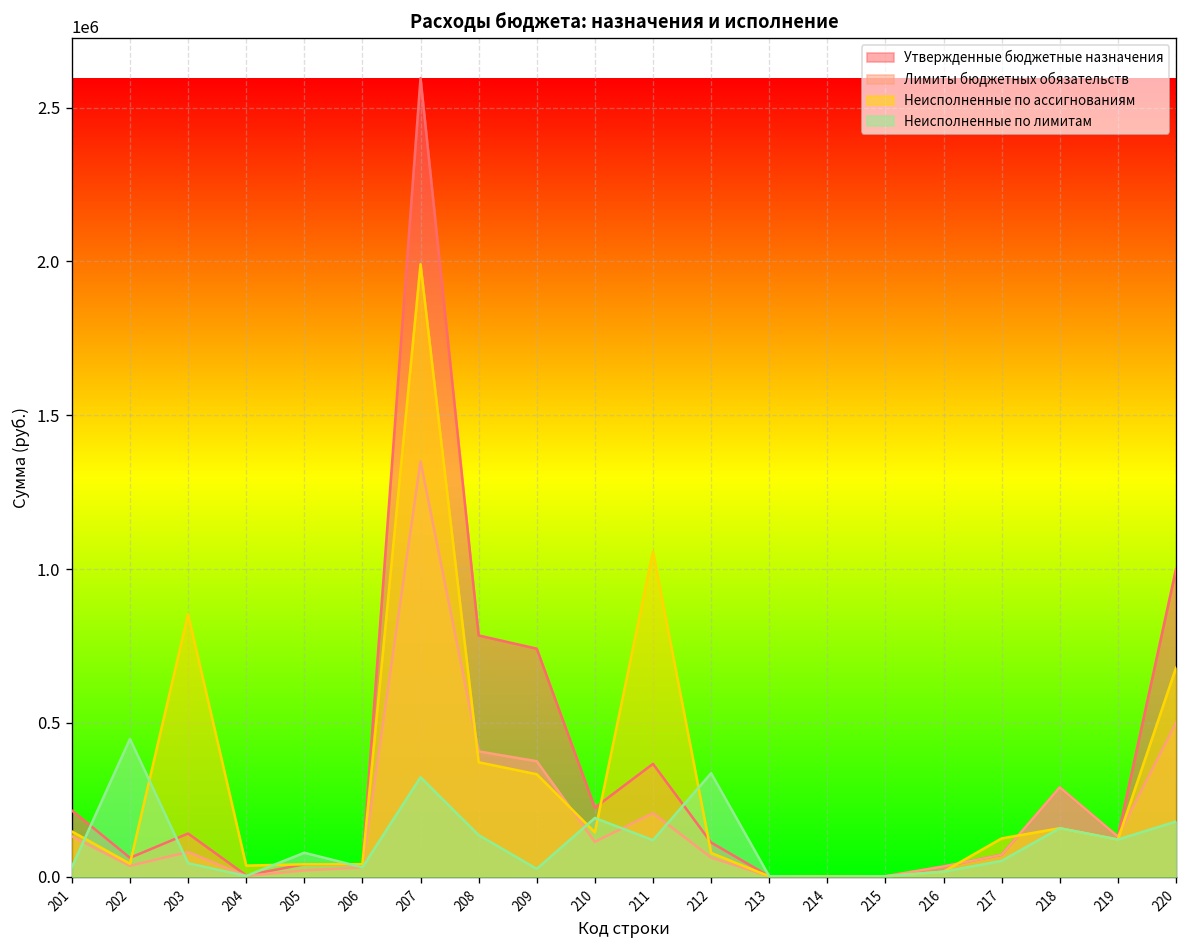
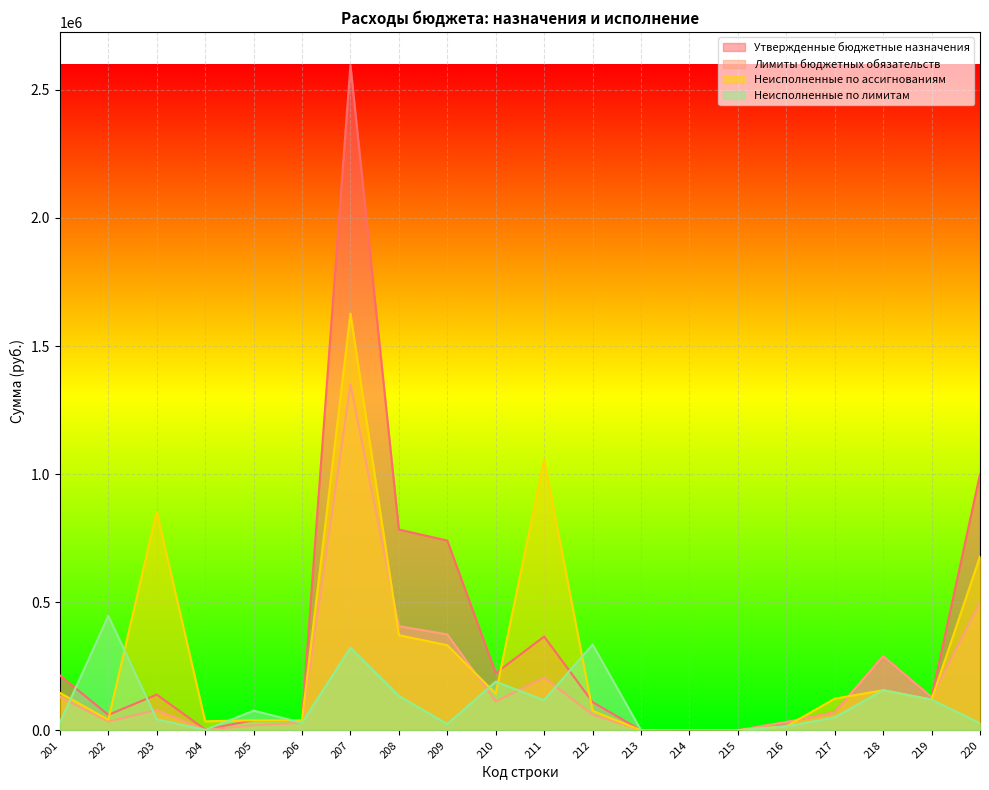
  {
    "Неисполненные по ассигнованиям": {
      "201": 150000,
      "203": 850000,
      "204": 40000,
-     "207": 1990000,
+     "207": 1630000,
      "208": 370000,
      "209": 330000,
      "210": 140000,
      "211": 1060000,
      "212": 80000,
      "217": 120000,
      "220": 680000
    },
    "Неисполненные по лимитам": {
      "201": 30000,
      "202": 450000,
      "203": 40000,
      "205": 80000,
      "207": 320000,
      "208": 130000,
      "209": 30000,
      "210": 190000,
      "211": 120000,
      "212": 340000,
      "217": 50000,
-     "220": 180000
+     "220": 30000
    }
  }
